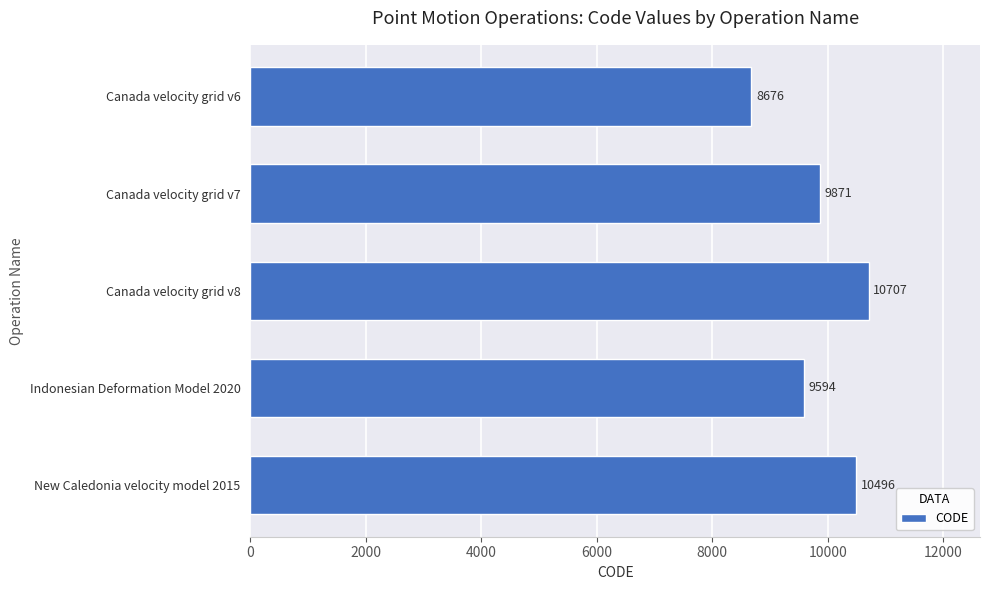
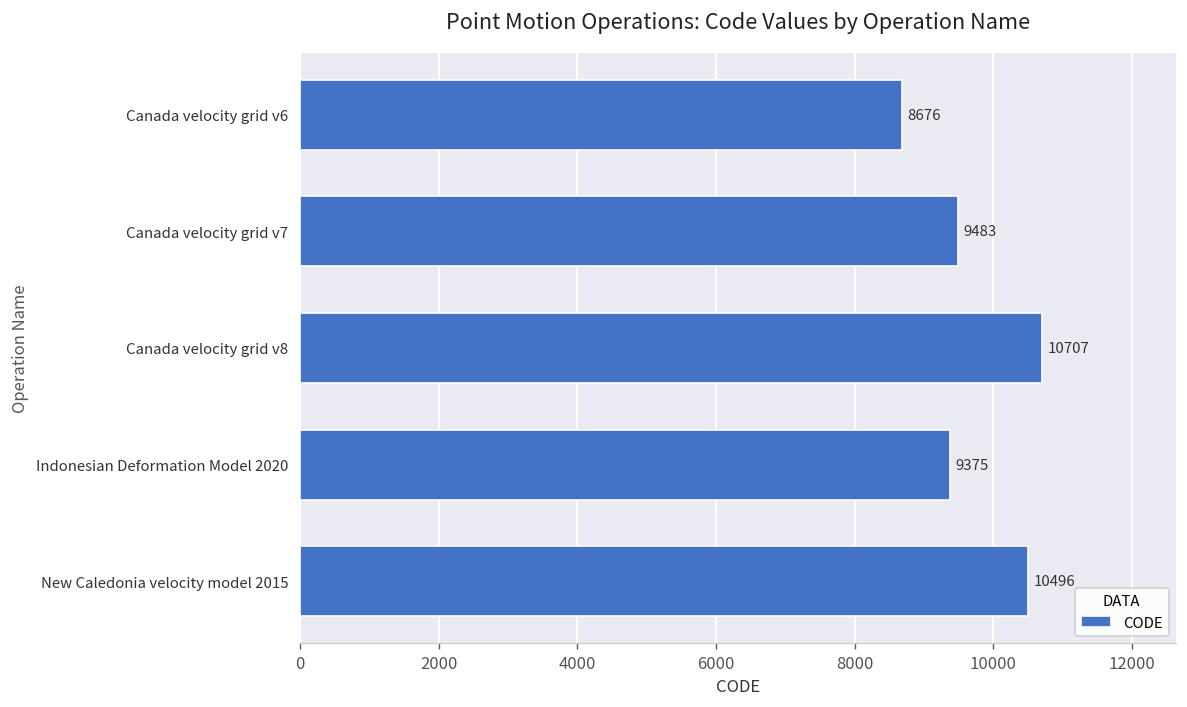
  {
    "Canada velocity grid v6": 8676,
-   "Canada velocity grid v7": 9871,
+   "Canada velocity grid v7": 9483,
    "Canada velocity grid v8": 10707,
-   "Indonesian Deformation Model 2020": 9594
+   "Indonesian Deformation Model 2020": 9375
  }
